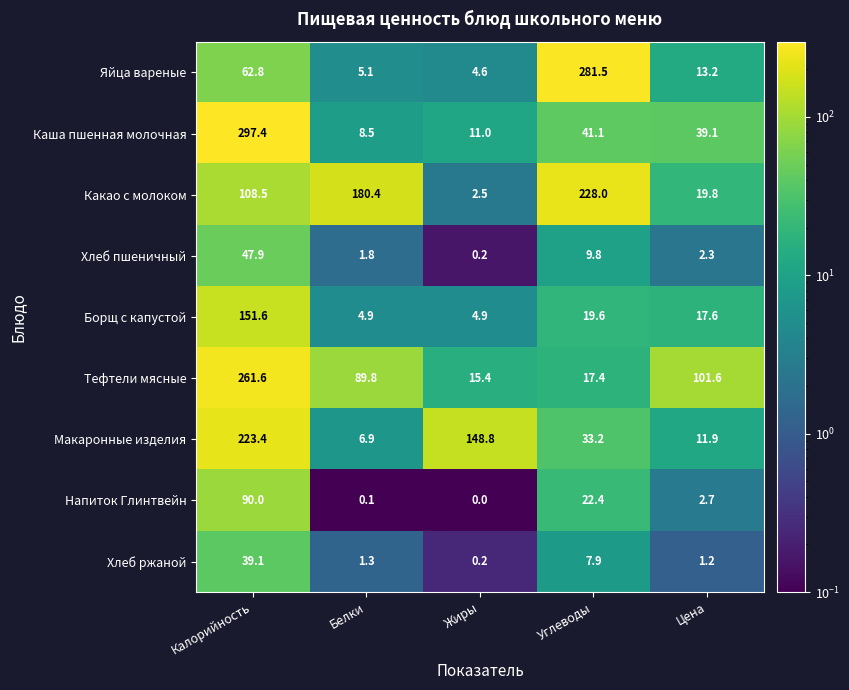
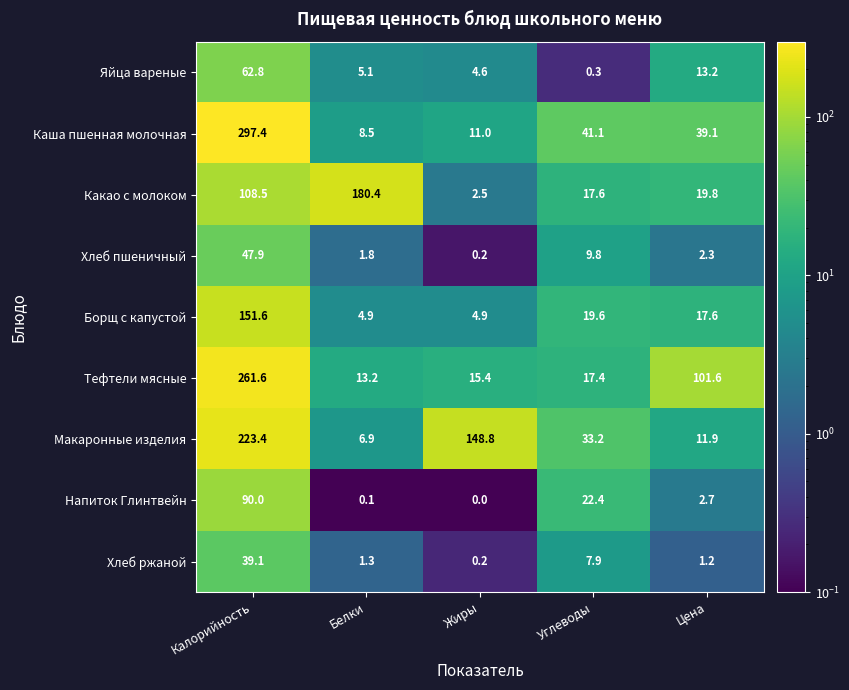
  {
    "Яйца вареные": {
      "Калорийность": 62.8,
      "Белки": 5.1,
      "Жиры": 4.6,
-     "Углеводы": 281.5,
+     "Углеводы": 0.3,
      "Цена": 13.2
    },
    "Каша пшенная молочная": {
      "Калорийность": 297.4,
      "Белки": 8.5,
      "Жиры": 11.0,
      "Углеводы": 41.1,
      "Цена": 39.1
    },
    "Какао с молоком": {
      "Калорийность": 108.5,
      "Белки": 180.4,
      "Жиры": 2.5,
-     "Углеводы": 228.0,
+     "Углеводы": 17.6,
      "Цена": 19.8
    },
    "Хлеб пшеничный": {
      "Калорийность": 47.9,
      "Белки": 1.8,
      "Жиры": 0.2,
      "Углеводы": 9.8,
      "Цена": 2.3
    },
    "Борщ с капустой": {
      "Калорийность": 151.6,
      "Белки": 4.9,
      "Жиры": 4.9,
      "Углеводы": 19.6,
      "Цена": 17.6
    },
    "Тефтели мясные": {
      "Калорийность": 261.6,
-     "Белки": 89.8,
+     "Белки": 13.2,
      "Жиры": 15.4,
      "Углеводы": 17.4,
      "Цена": 101.6
    },
    "Макаронные изделия": {
      "Калорийность": 223.4,
      "Белки": 6.9,
      "Жиры": 148.8,
      "Углеводы": 33.2,
      "Цена": 11.9
    },
    "Напиток Глинтвейн": {
      "Калорийность": 90.0,
      "Белки": 0.1,
      "Жиры": 0.0,
      "Углеводы": 22.4,
      "Цена": 2.7
    },
    "Хлеб ржаной": {
      "Калорийность": 39.1,
      "Белки": 1.3,
      "Жиры": 0.2,
      "Углеводы": 7.9,
      "Цена": 1.2
    }
  }
